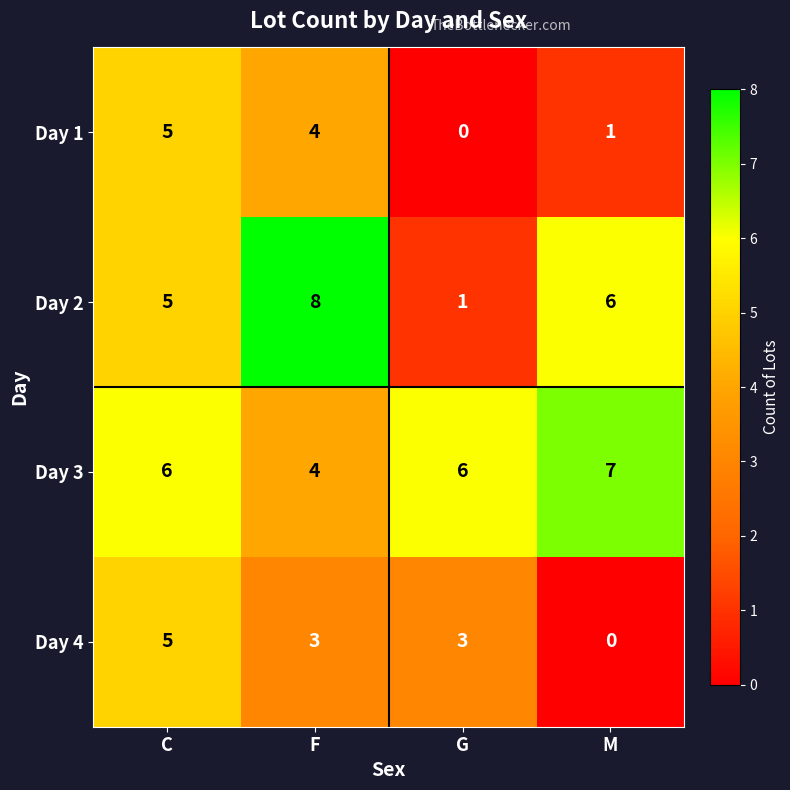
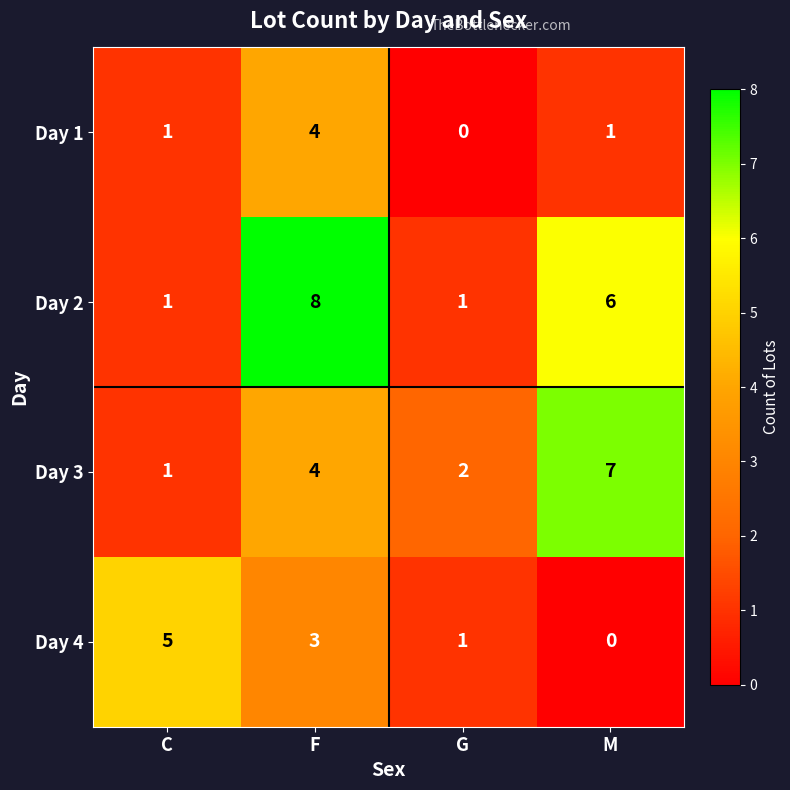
  {
    "Day 1": {
-     "C": 5,
+     "C": 1,
      "F": 4,
      "G": 0,
      "M": 1
    },
    "Day 2": {
-     "C": 5,
+     "C": 1,
      "F": 8,
      "G": 1,
      "M": 6
    },
    "Day 3": {
-     "C": 6,
+     "C": 1,
      "F": 4,
-     "G": 6,
+     "G": 2,
      "M": 7
    },
    "Day 4": {
      "C": 5,
      "F": 3,
-     "G": 3,
+     "G": 1,
      "M": 0
    }
  }
